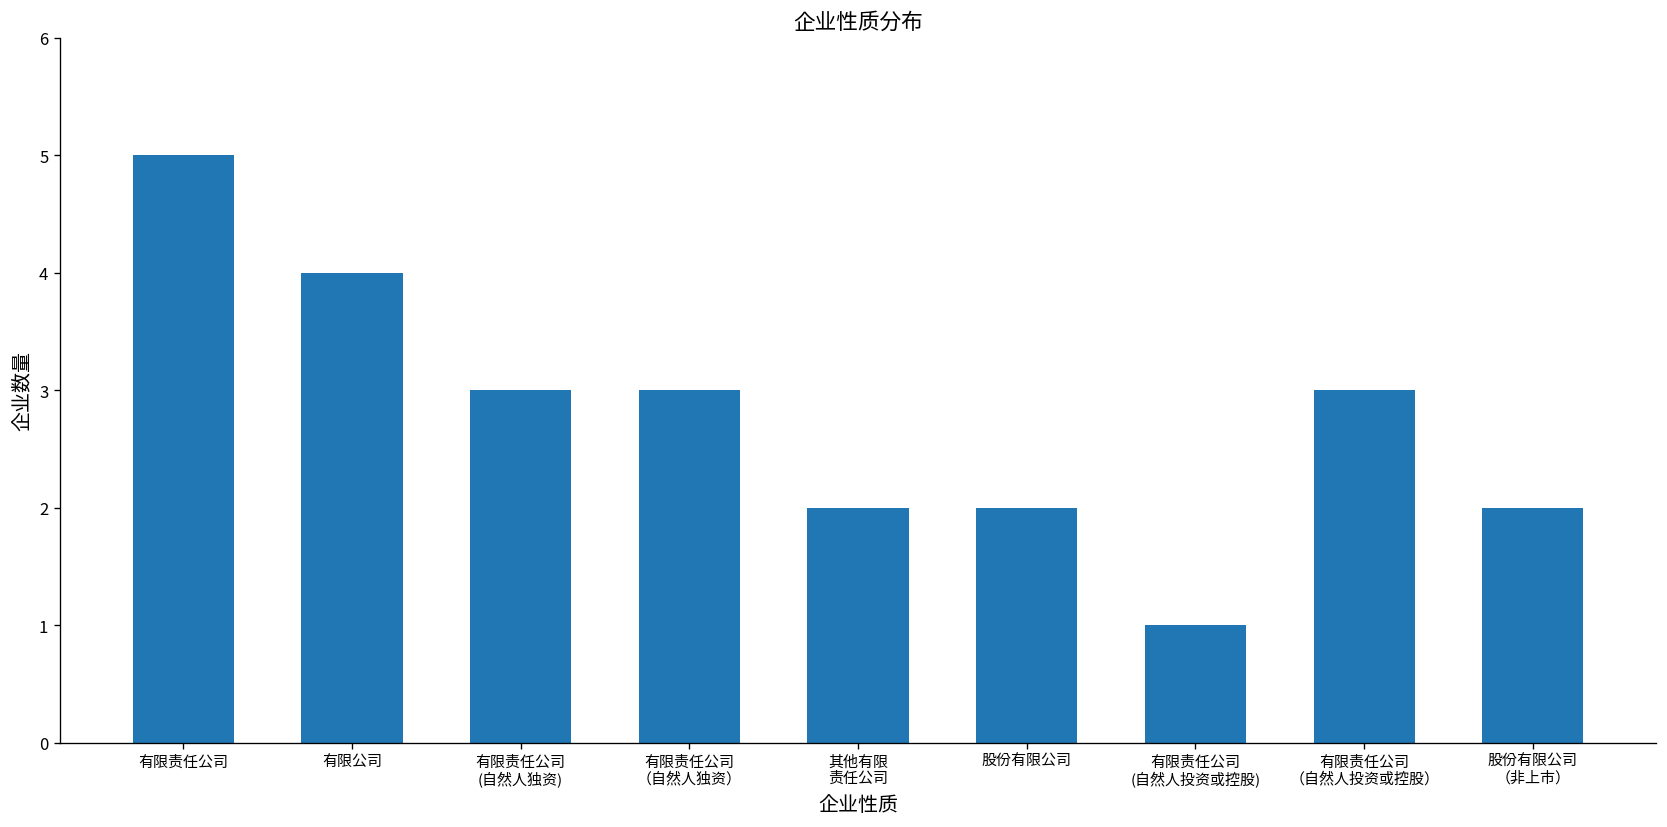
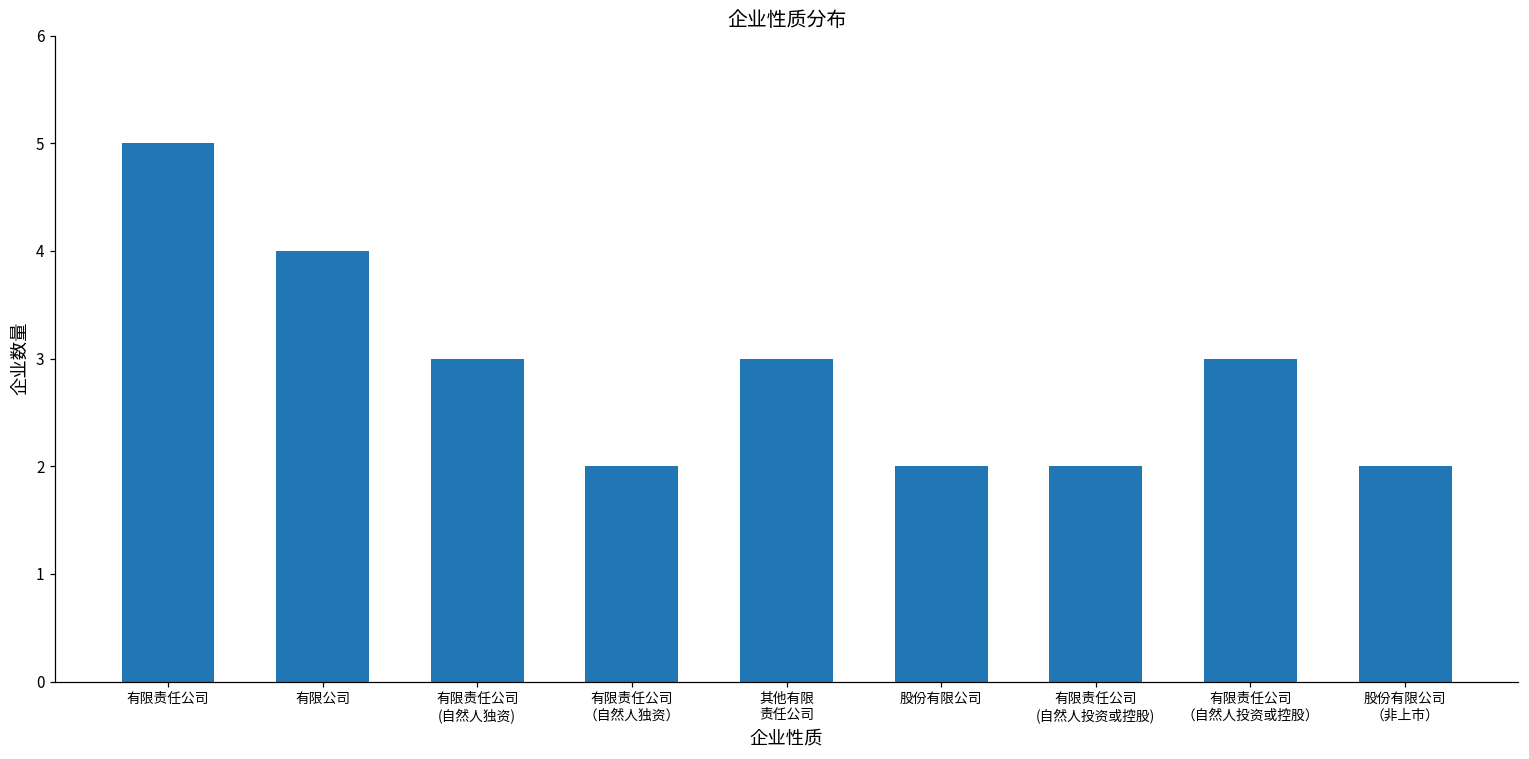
  {
    "有限责任公司": 5,
    "有限公司": 4,
    "有限责任公司 (自然人独资)": 3,
-   "有限责任公司 （自然人独资）": 3,
-   "其他有限 责任公司": 2,
+   "有限责任公司 （自然人独资）": 2,
+   "其他有限 责任公司": 3,
    "股份有限公司": 2,
-   "有限责任公司 (自然人投资或控股)": 1,
+   "有限责任公司 (自然人投资或控股)": 2,
    "有限责任公司 （自然人投资或控股）": 3,
    "股份有限公司 （非上市）": 2
  }
